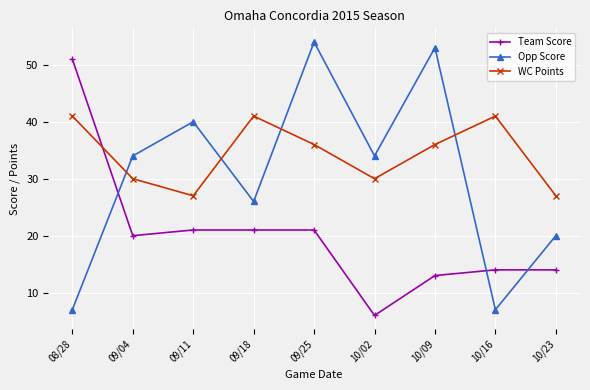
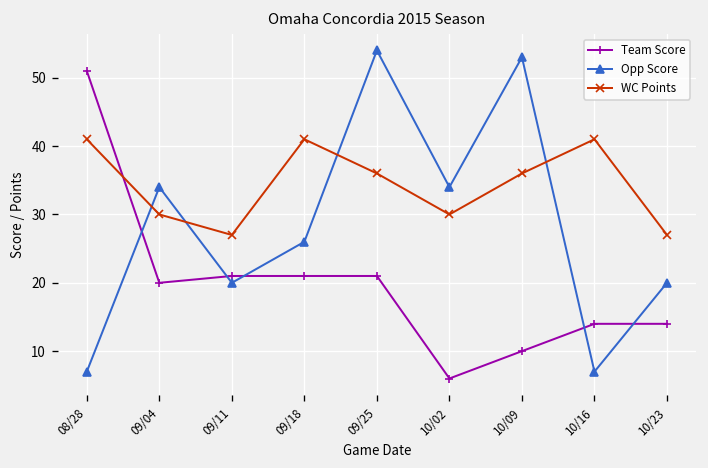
  {
    "Team Score": {
      "08/28": 51,
      "09/04": 20,
      "09/11": 21,
      "09/18": 21,
      "09/25": 21,
      "10/02": 6,
-     "10/09": 13,
+     "10/09": 10,
      "10/16": 14,
      "10/23": 14
    },
    "Opp Score": {
      "08/28": 7,
      "09/04": 34,
-     "09/11": 40,
+     "09/11": 20,
      "09/18": 26,
      "09/25": 54,
      "10/02": 34,
      "10/09": 53,
      "10/16": 7,
      "10/23": 20
    },
    "WC Points": {
      "08/28": 41,
      "09/04": 30,
      "09/11": 27,
      "09/18": 41,
      "09/25": 36,
      "10/02": 30,
      "10/09": 36,
      "10/16": 41,
      "10/23": 27
    }
  }
